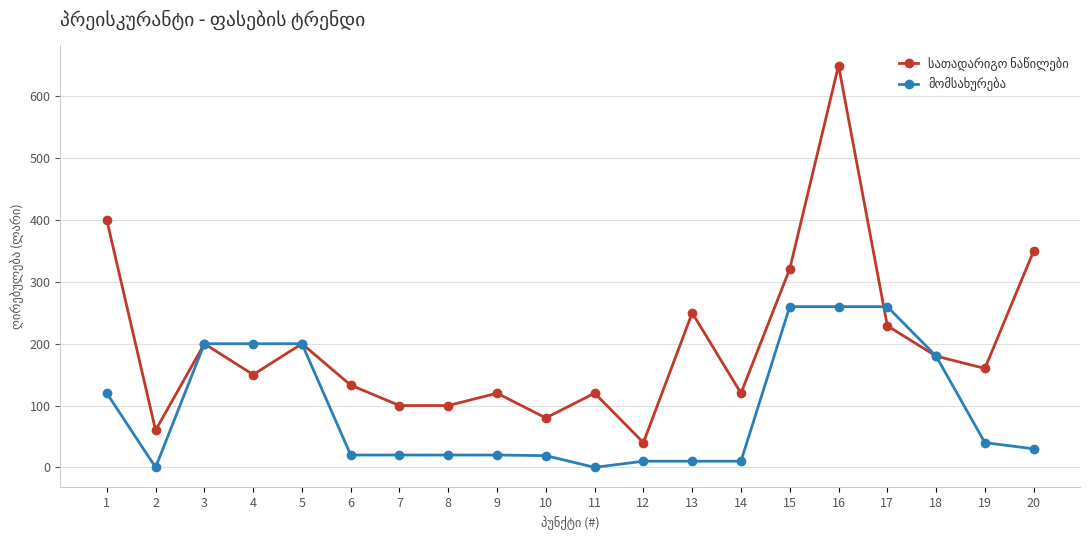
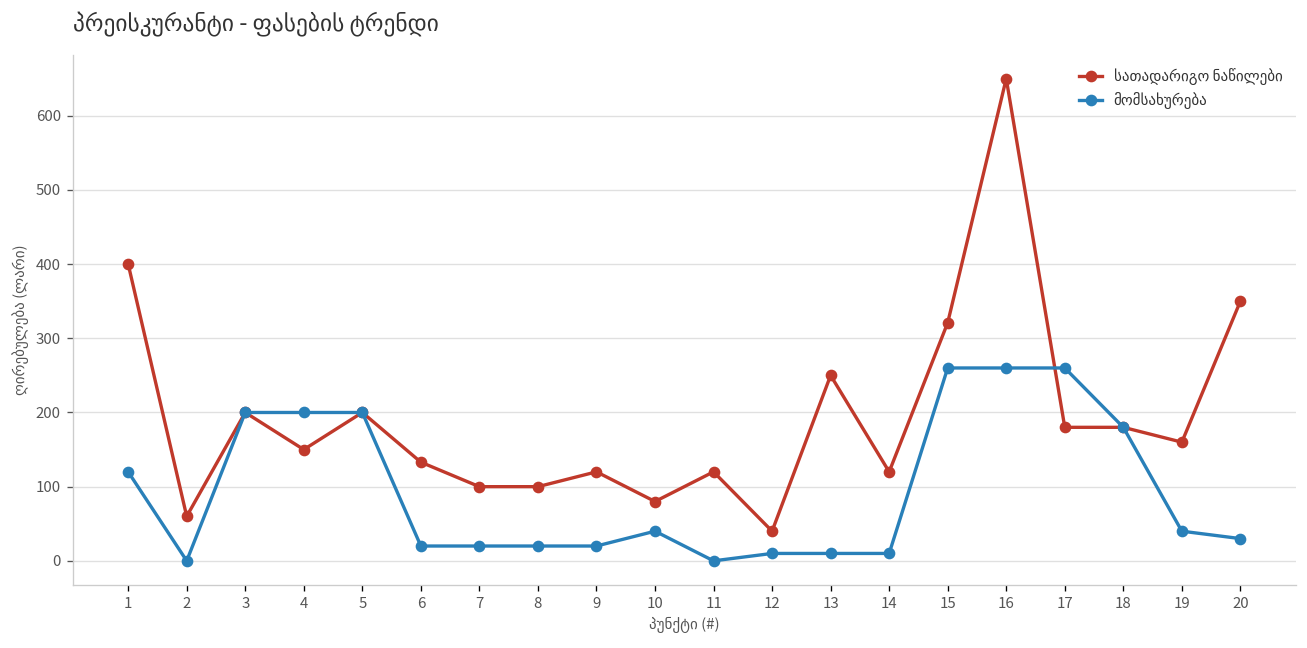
  {
    "სათადარიგო ნაწილები": {
      "1": 400,
      "2": 60,
      "4": 150,
      "6": 130,
      "7": 100,
      "8": 100,
      "9": 120,
      "10": 80,
      "11": 120,
      "12": 40,
      "13": 250,
      "14": 120,
      "15": 320,
      "16": 650,
-     "17": 230,
+     "17": 180,
      "19": 160,
      "20": 350
    },
    "მომსახურება": {
      "1": 120,
      "2": 0,
      "4": 200,
      "6": 20,
      "7": 20,
      "8": 20,
      "9": 20,
-     "10": 20,
+     "10": 40,
      "11": 0,
      "12": 10,
      "13": 10,
      "14": 10,
      "15": 260,
      "16": 260,
      "17": 260,
      "19": 40,
      "20": 30
    }
  }
